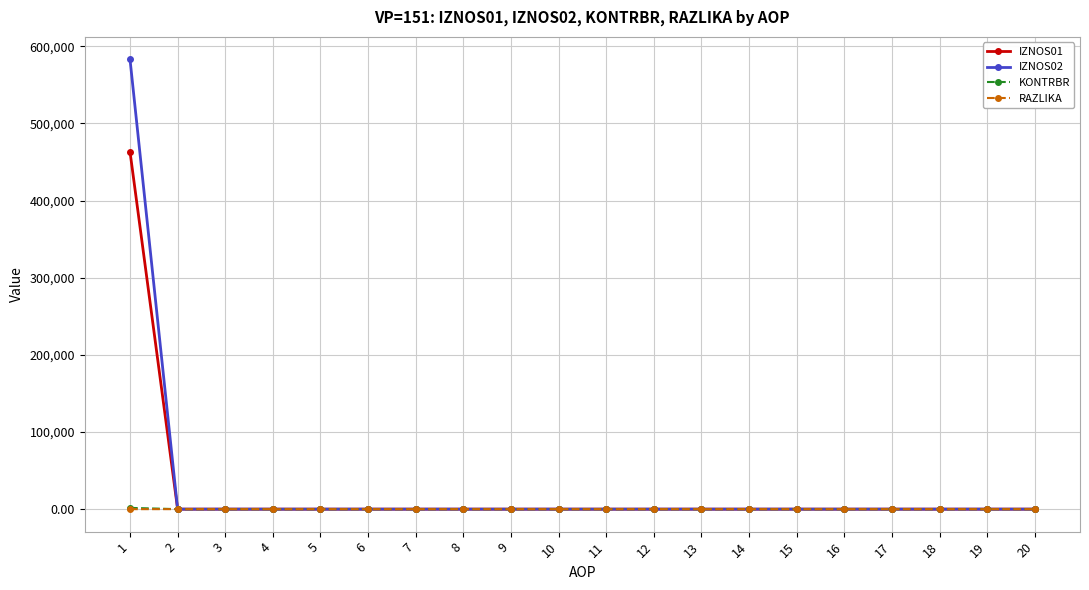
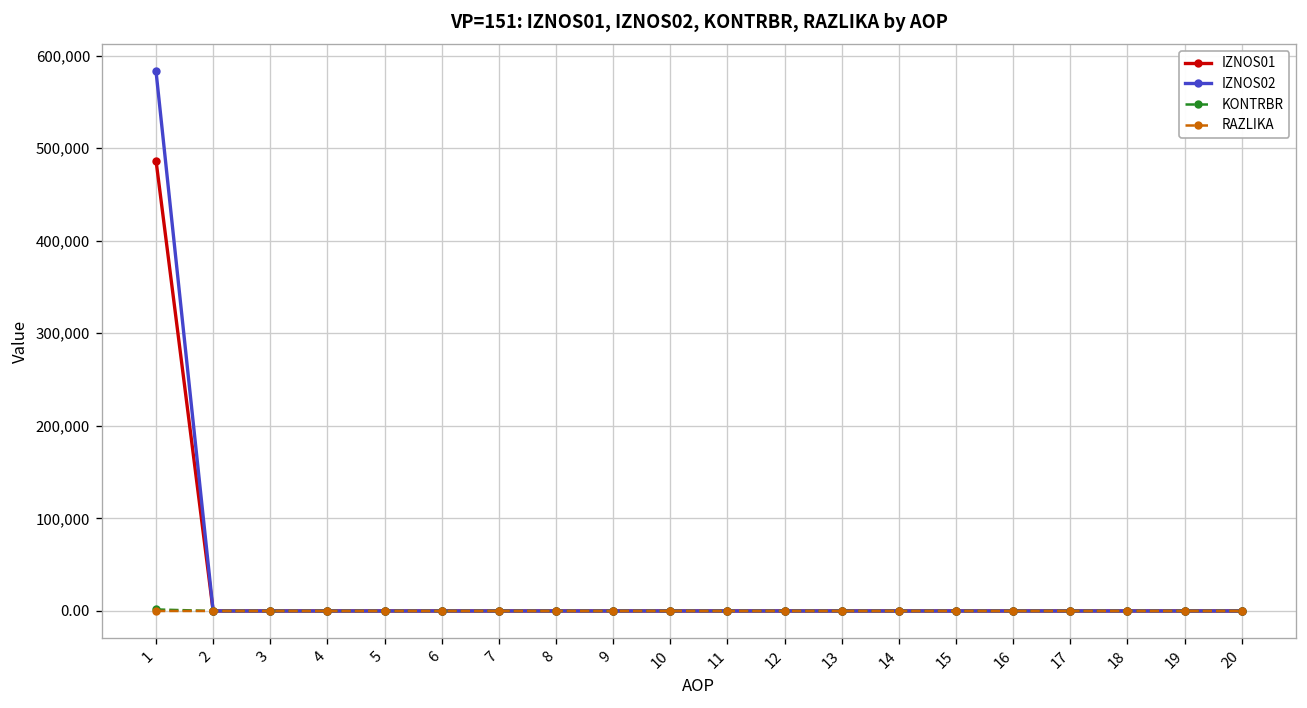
  {
    "IZNOS01": {
-     "1": "460,000"
+     "1": "490,000"
    },
    "IZNOS02": {
      "1": "580,000"
    }
  }
